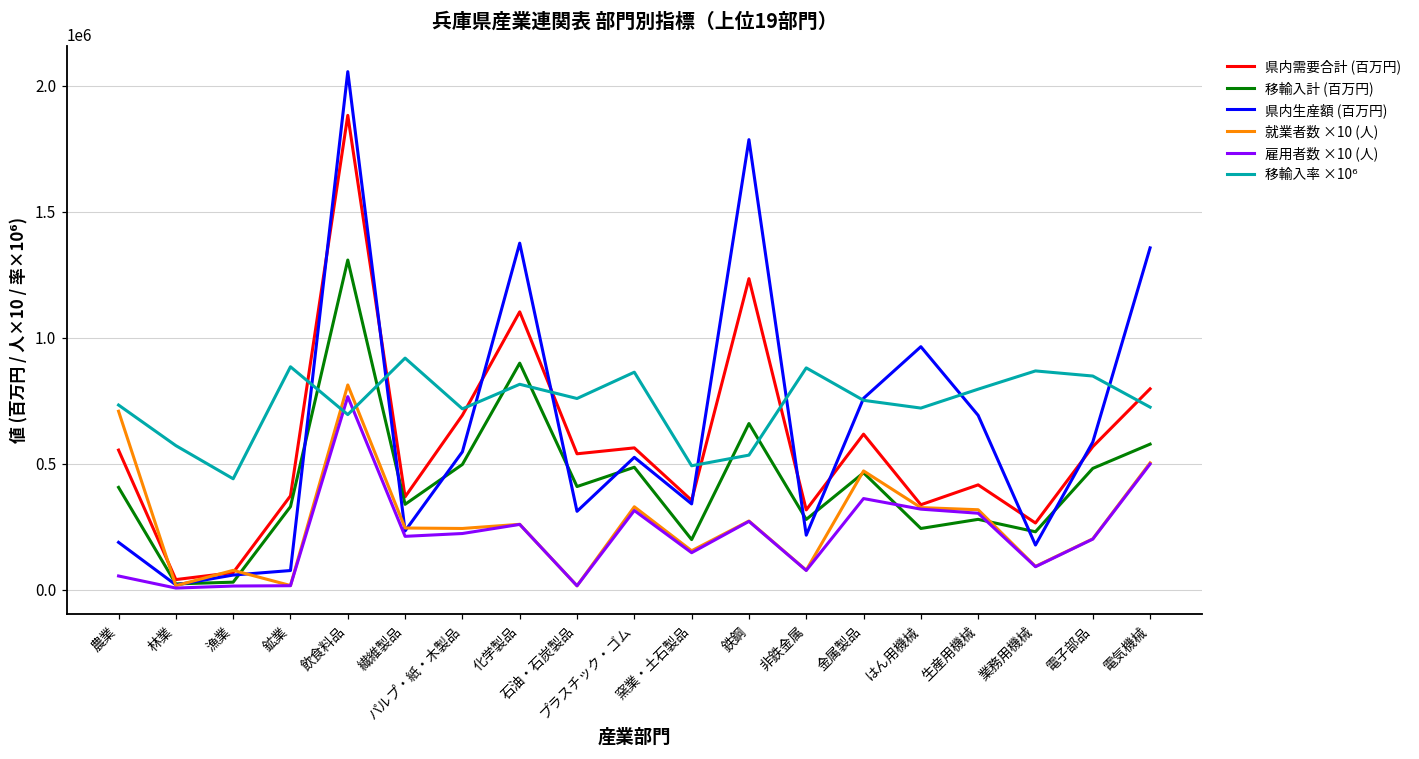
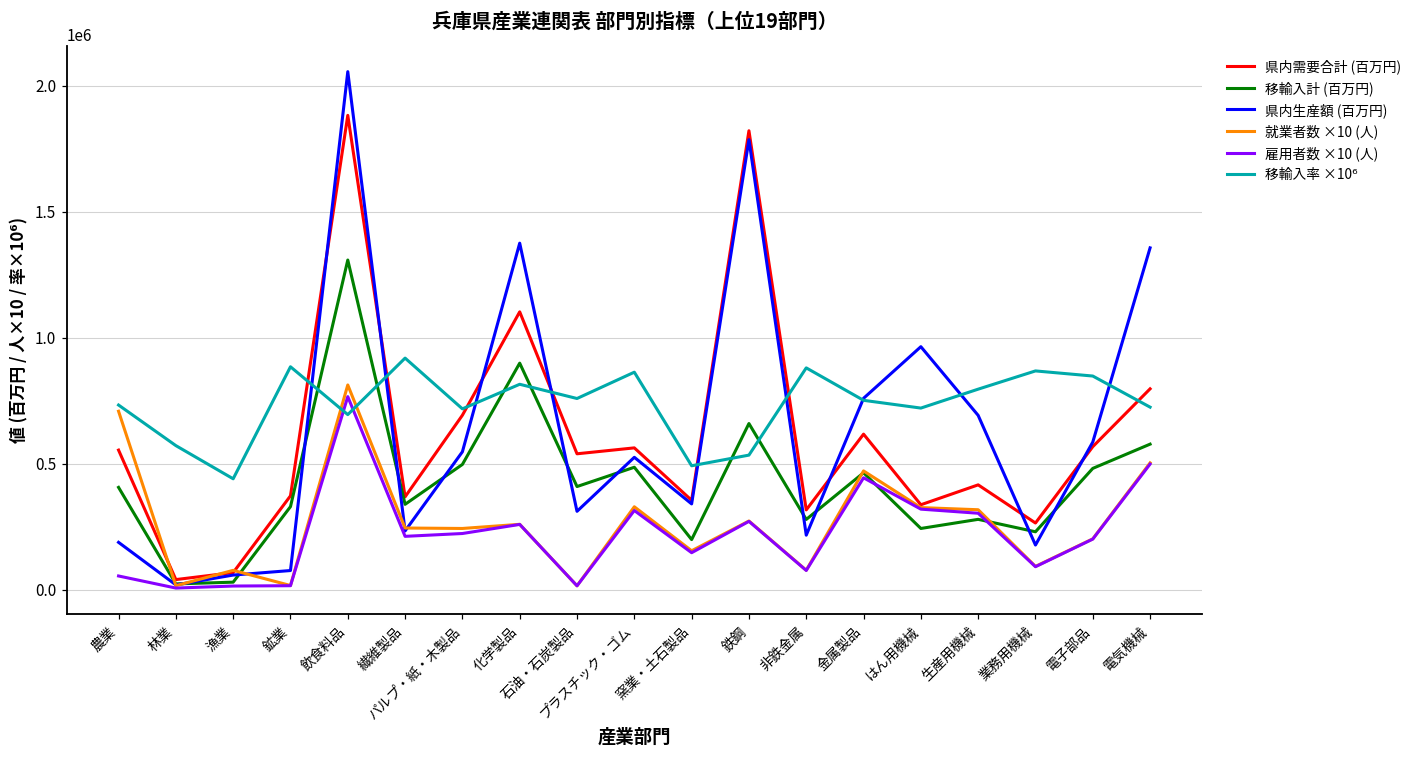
  {
    "県内需要合計 (百万円)": {
      "農業": 550000,
      "林業": 40000,
      "鉱業": 370000,
      "飲食料品": 1880000,
      "繊維製品": 370000,
      "パルプ・紙・木製品": 690000,
      "化学製品": 1100000,
      "石油・石炭製品": 540000,
      "プラスチック・ゴム": 560000,
      "窯業・土石製品": 350000,
-     "鉄鋼": 1230000,
+     "鉄鋼": 1820000,
      "非鉄金属": 320000,
      "金属製品": 620000,
      "はん用機械": 340000,
      "生産用機械": 420000,
      "業務用機械": 260000,
      "電子部品": 570000,
      "電気機械": 800000
    },
    "移輸入計 (百万円)": {
      "農業": 410000,
      "漁業": 30000,
      "鉱業": 330000,
      "飲食料品": 1310000,
      "繊維製品": 340000,
      "パルプ・紙・木製品": 500000,
      "化学製品": 900000,
      "石油・石炭製品": 410000,
      "プラスチック・ゴム": 490000,
      "窯業・土石製品": 200000,
      "鉄鋼": 660000,
      "非鉄金属": 280000,
      "はん用機械": 240000,
      "生産用機械": 280000,
      "業務用機械": 230000,
      "電子部品": 480000,
      "電気機械": 580000
    },
    "県内生産額 (百万円)": {
      "農業": 190000,
      "鉱業": 80000,
      "飲食料品": 2060000,
      "繊維製品": 230000,
      "パルプ・紙・木製品": 550000,
      "化学製品": 1380000,
      "石油・石炭製品": 310000,
      "プラスチック・ゴム": 530000,
      "窯業・土石製品": 340000,
      "鉄鋼": 1790000,
      "非鉄金属": 220000,
      "はん用機械": 960000,
      "生産用機械": 690000,
      "業務用機械": 180000,
      "電子部品": 590000,
      "電気機械": 1360000
    },
    "就業者数 ×10 (人)": {
      "農業": 710000,
      "飲食料品": 810000,
      "繊維製品": 240000,
      "パルプ・紙・木製品": 240000,
      "プラスチック・ゴム": 330000,
      "生産用機械": 320000
    },
    "雇用者数 ×10 (人)": {
      "農業": 50000,
      "漁業": 10000,
      "飲食料品": 770000,
      "繊維製品": 210000,
      "パルプ・紙・木製品": 220000,
      "プラスチック・ゴム": 310000,
-     "金属製品": 360000,
+     "金属製品": 440000,
      "生産用機械": 300000
    },
    "移輸入率 ×10⁶": {
      "農業": 730000,
      "林業": 570000,
      "漁業": 440000,
      "鉱業": 880000,
      "飲食料品": 700000,
      "繊維製品": 920000,
      "パルプ・紙・木製品": 720000,
      "化学製品": 820000,
      "石油・石炭製品": 760000,
      "プラスチック・ゴム": 860000,
      "窯業・土石製品": 490000,
      "鉄鋼": 530000,
      "非鉄金属": 880000,
      "はん用機械": 720000,
      "生産用機械": 800000,
      "業務用機械": 870000,
      "電子部品": 850000,
      "電気機械": 720000
    }
  }
